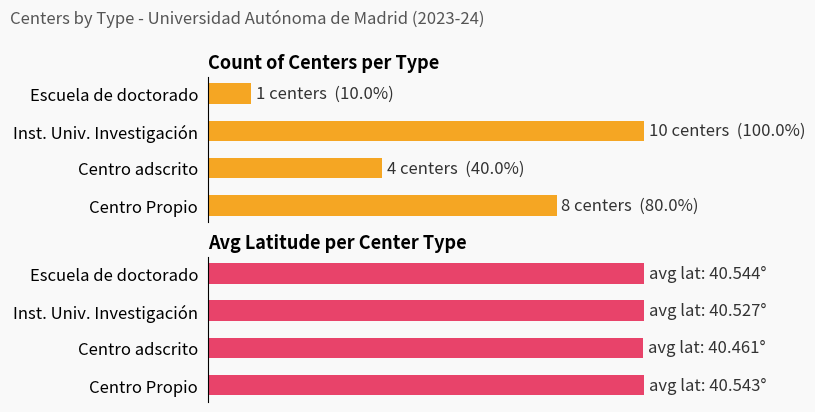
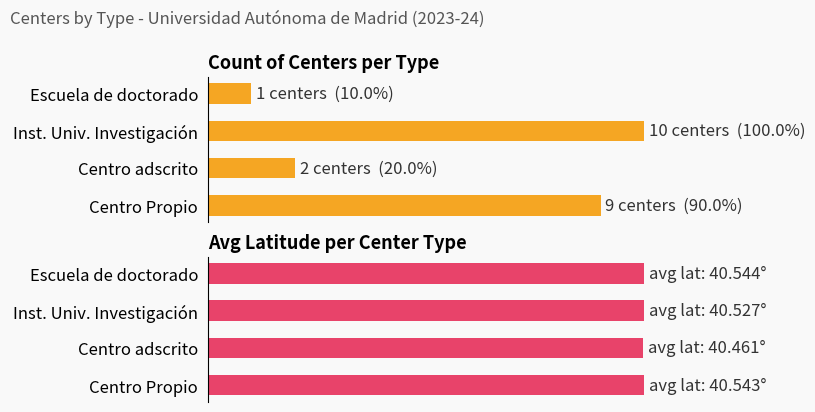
  {
    "Count of Centers per Type": {
      "Escuela de doctorado": "(10.0%)",
      "Inst. Univ. Investigación": "(100.0%)",
-     "Centro adscrito": "4 centers (40.0%)",
-     "Centro Propio": "8 centers (80.0%)"
+     "Centro adscrito": "2 centers (20.0%)",
+     "Centro Propio": "9 centers (90.0%)"
    }
  }
